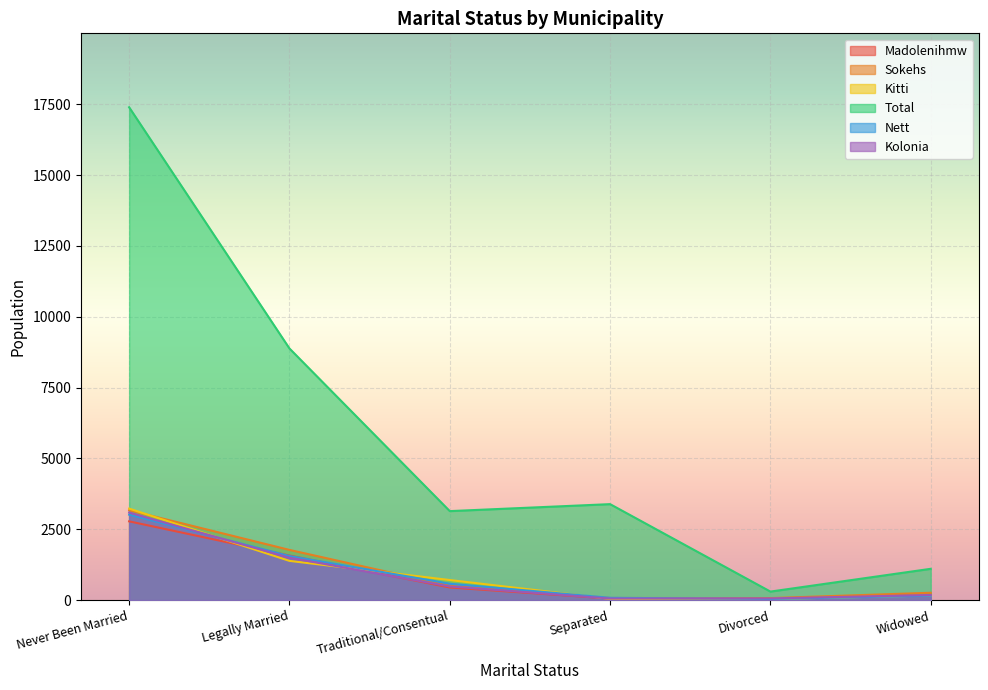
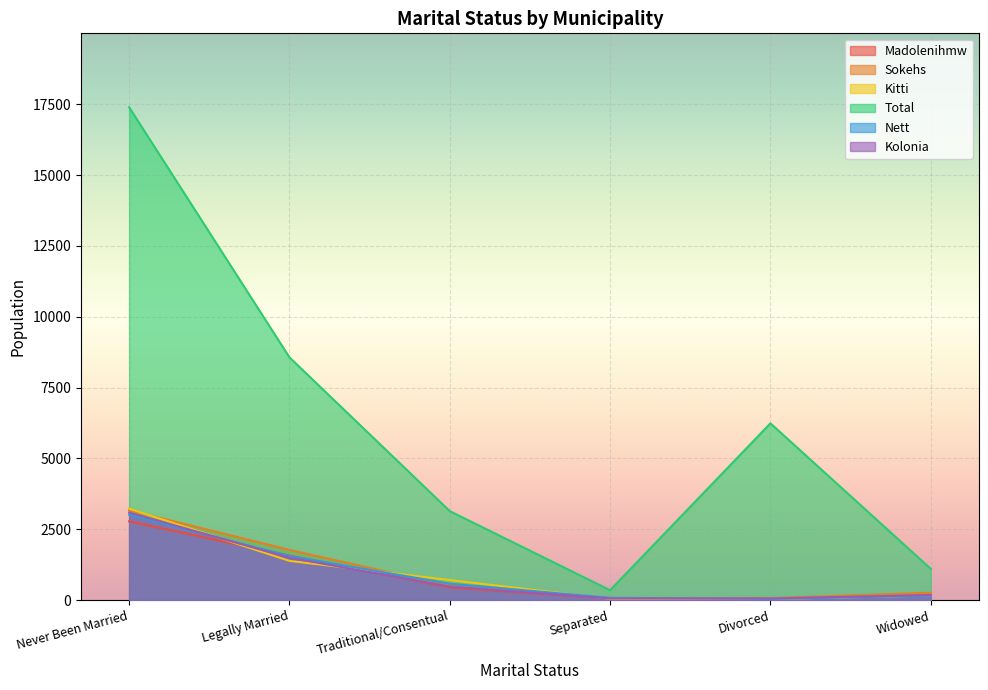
  {
    "Kitti": {
      "Legally Married": 1400,
      "Traditional/Consentual": 700
    },
    "Total": {
      "Never Been Married": 17400,
-     "Legally Married": 8900,
+     "Legally Married": 8600,
      "Traditional/Consentual": 3100,
-     "Separated": 3400,
-     "Divorced": 300,
+     "Separated": 300,
+     "Divorced": 6200,
      "Widowed": 1100
    }
  }
